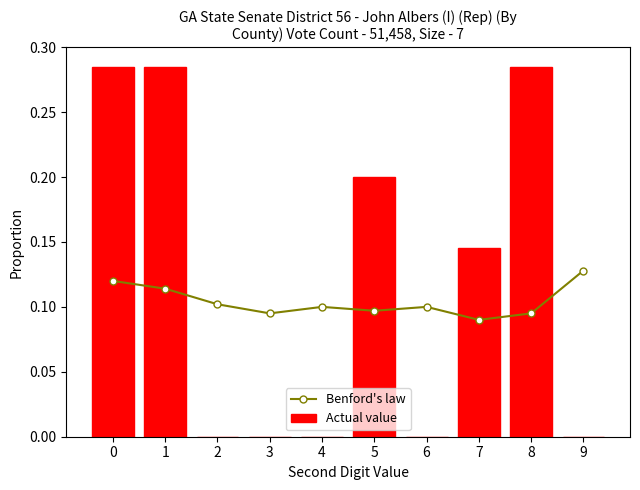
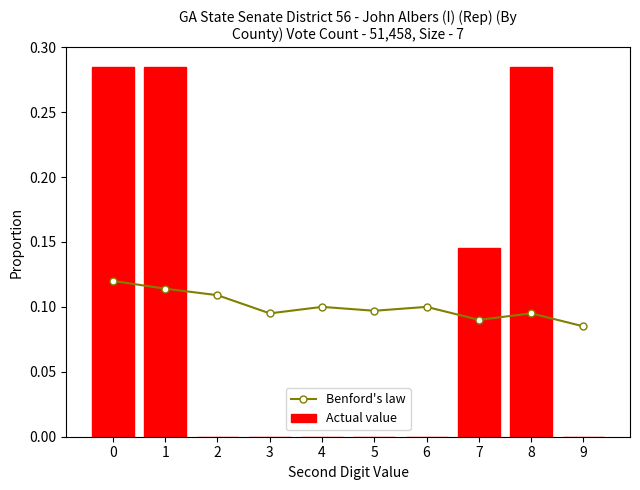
  {
    "Benford's law": {
      "0": 0.120,
      "1": 0.114,
-     "2": 0.102,
+     "2": 0.109,
      "3": 0.095,
      "4": 0.100,
      "5": 0.097,
      "6": 0.100,
      "7": 0.090,
      "8": 0.095,
-     "9": 0.128
+     "9": 0.085
    },
    "Actual value": {
      "0": 0.285,
      "1": 0.285,
      "2": 0.0,
      "3": 0.0,
      "4": 0.0,
-     "5": 0.2,
+     "5": 0.0,
      "6": 0.0,
      "7": 0.145,
      "8": 0.285,
      "9": 0.0
    }
  }
